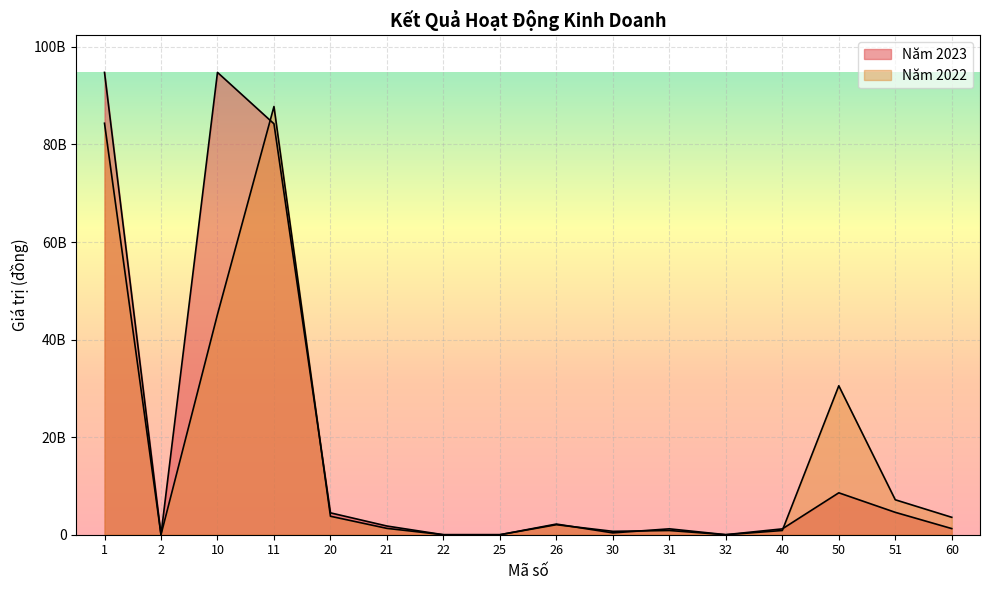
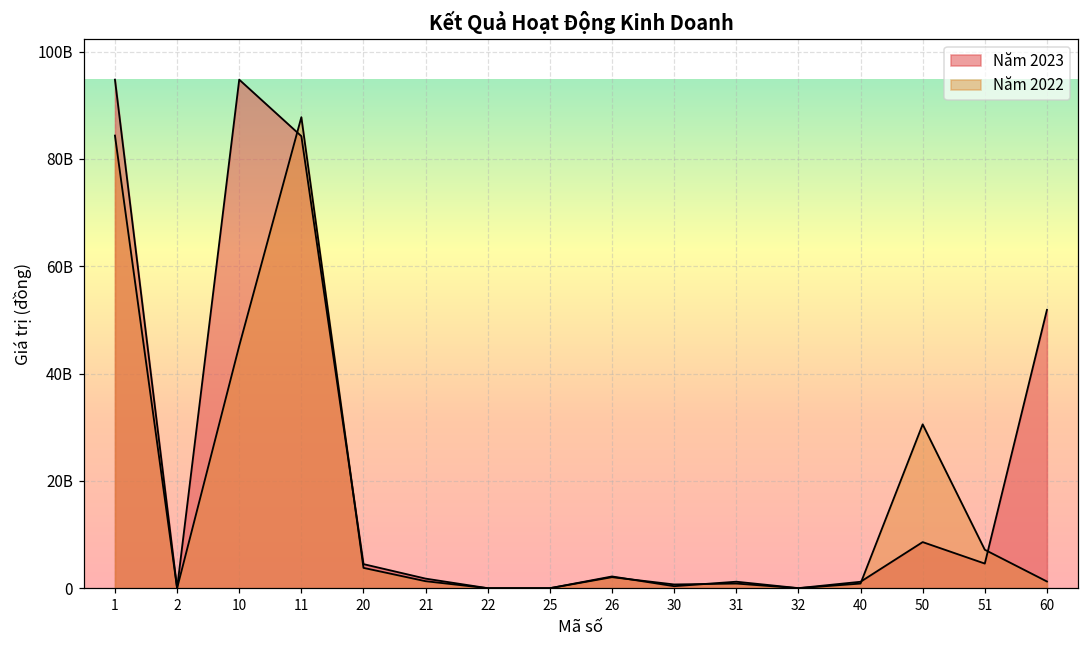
  {
    "Năm 2023": {
      "1": 95000000000,
      "10": 95000000000,
      "11": 84000000000,
      "20": 4000000000,
      "50": 9000000000,
      "51": 5000000000,
-     "60": 1000000000
+     "60": 52000000000
    },
    "Năm 2022": {
      "1": 84000000000,
      "10": 45000000000,
      "11": 88000000000,
      "20": 4000000000,
      "50": 31000000000,
      "51": 7000000000,
-     "60": 4000000000
+     "60": 1000000000
    }
  }
